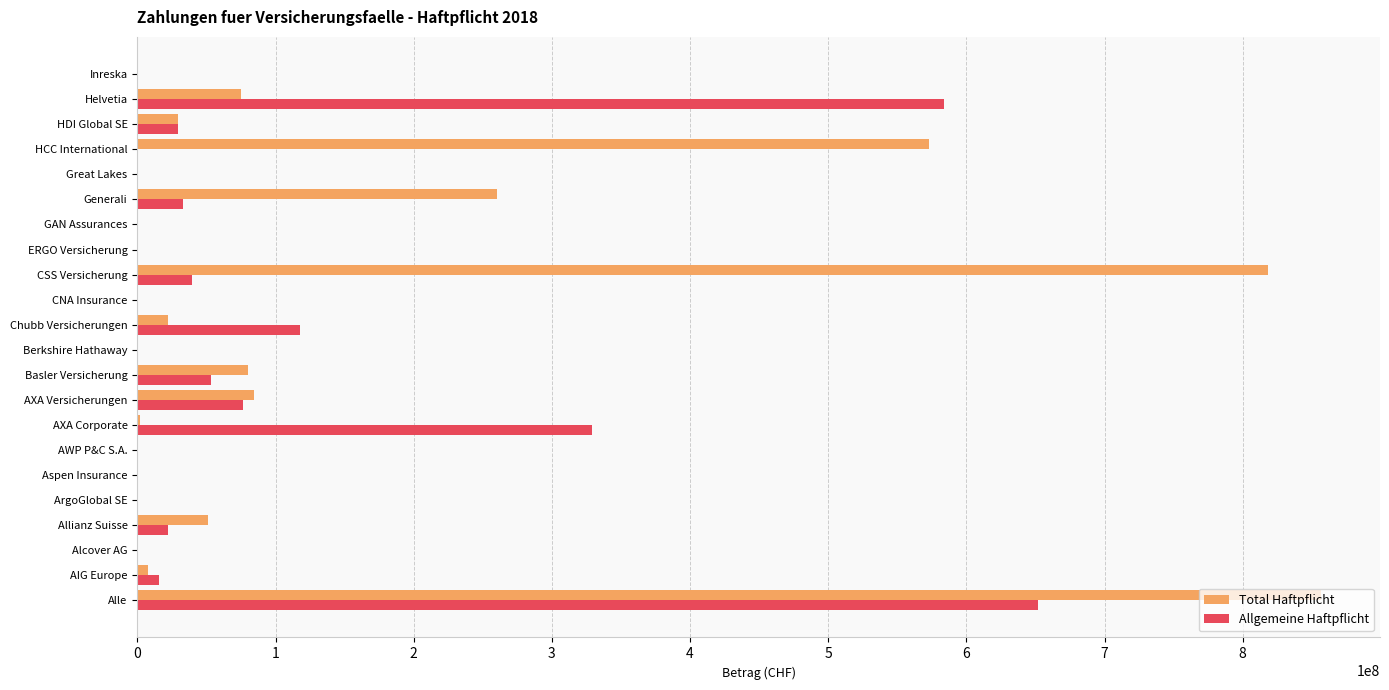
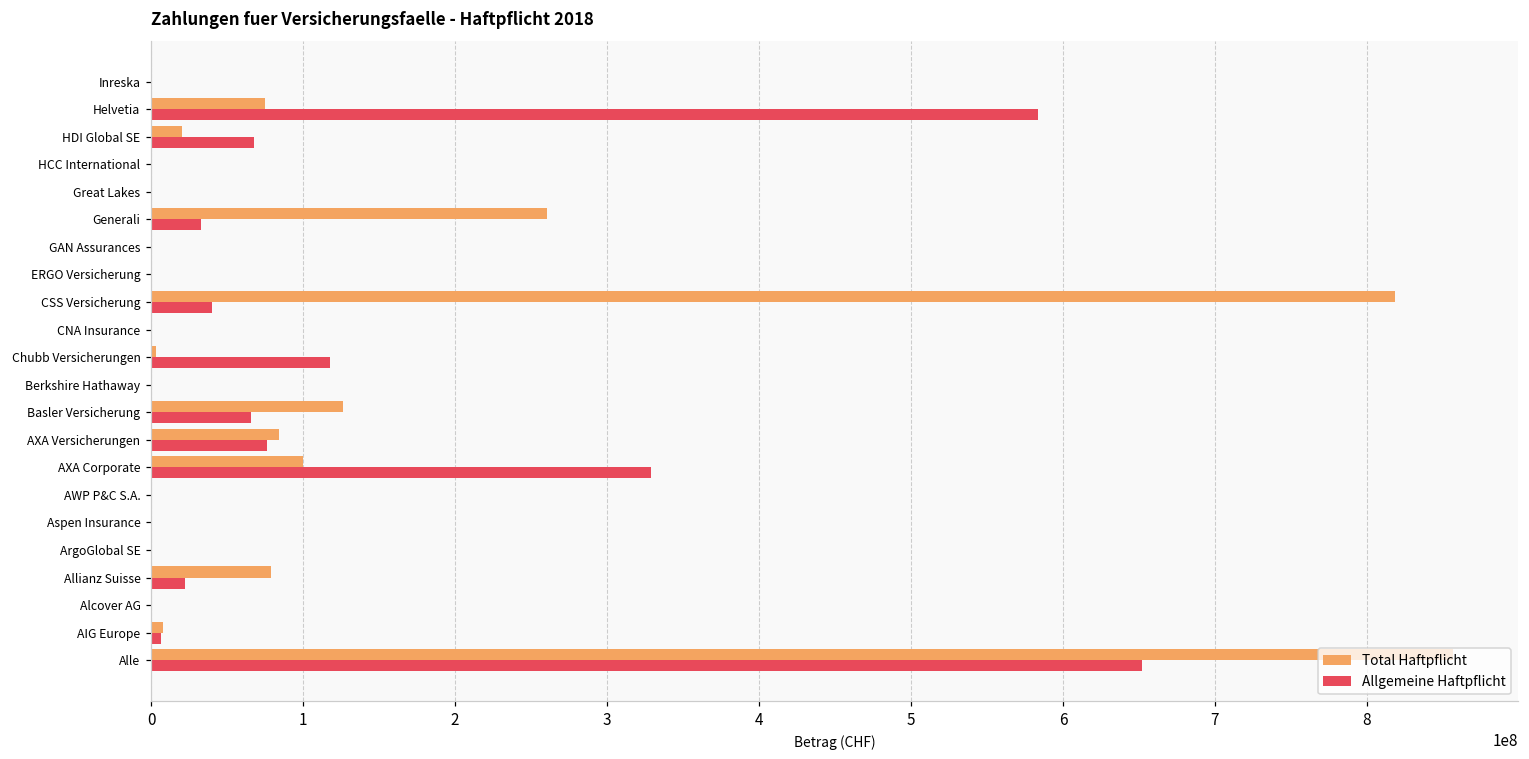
  {
    "Total Haftpflicht": {
      "Helvetia": 75000000,
-     "HDI Global SE": 29000000,
-     "HCC International": 573000000,
+     "HDI Global SE": 20000000,
+     "HCC International": 1000000,
      "Generali": 260000000,
      "CSS Versicherung": 819000000,
-     "Chubb Versicherungen": 22000000,
-     "Basler Versicherung": 80000000,
+     "Chubb Versicherungen": 3000000,
+     "Basler Versicherung": 126000000,
      "AXA Versicherungen": 84000000,
-     "AXA Corporate": 2000000,
-     "Allianz Suisse": 51000000,
+     "AXA Corporate": 100000000,
+     "Allianz Suisse": 79000000,
      "AIG Europe": 8000000
    },
    "Allgemeine Haftpflicht": {
      "Inreska": 0,
      "Helvetia": 584000000,
-     "HDI Global SE": 29000000,
+     "HDI Global SE": 68000000,
      "HCC International": 0,
      "Generali": 33000000,
      "CSS Versicherung": 40000000,
      "Chubb Versicherungen": 118000000,
-     "Basler Versicherung": 53000000,
+     "Basler Versicherung": 66000000,
      "AXA Versicherungen": 77000000,
      "AXA Corporate": 329000000,
      "Allianz Suisse": 22000000,
-     "AIG Europe": 16000000,
+     "AIG Europe": 6000000,
      "Alle": 652000000
    }
  }
